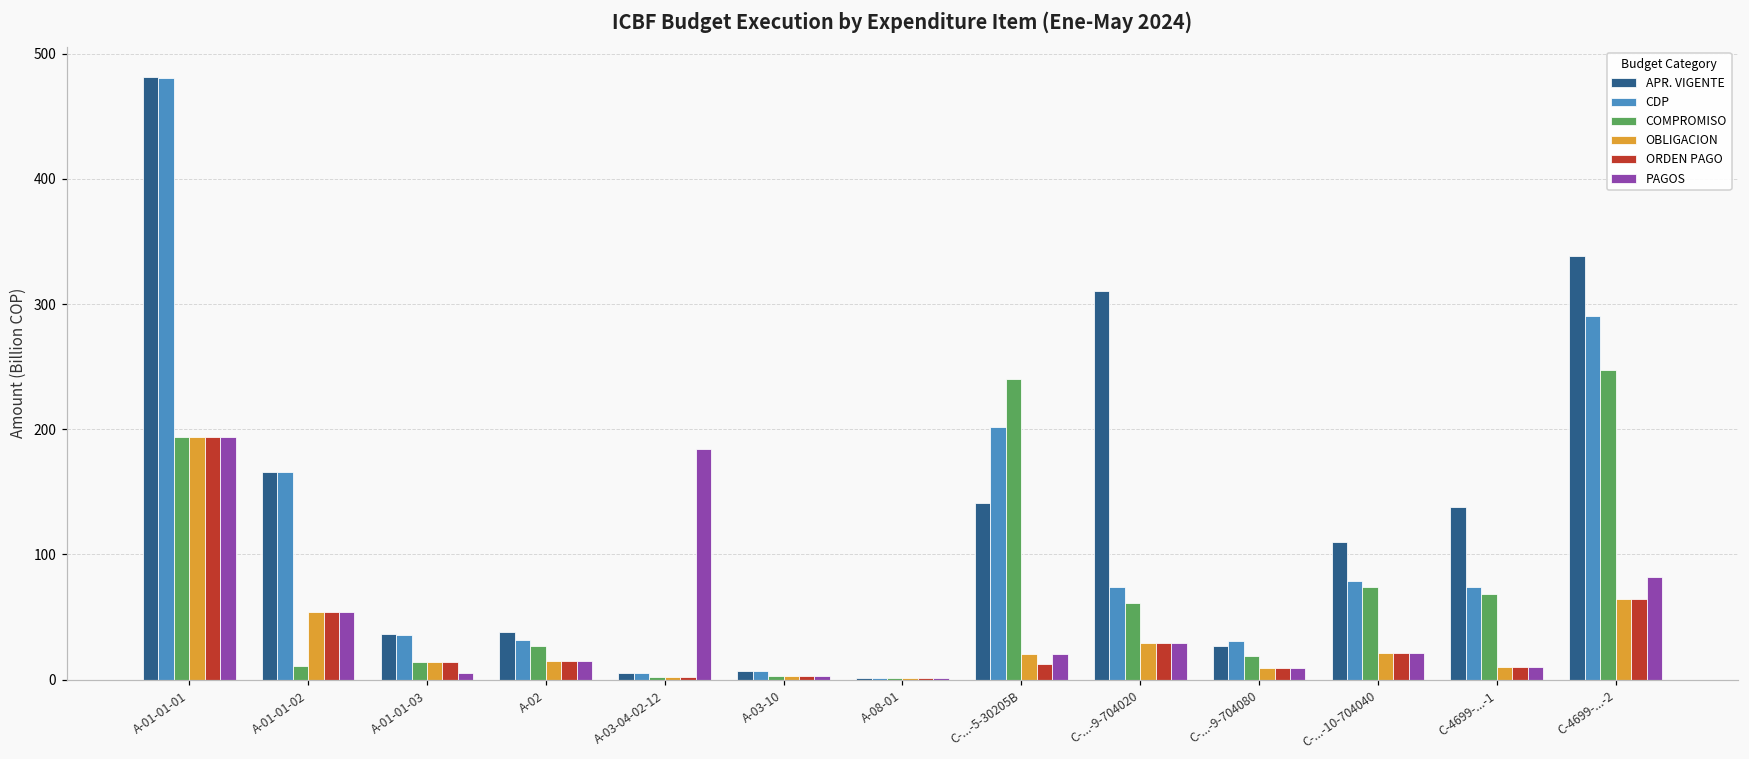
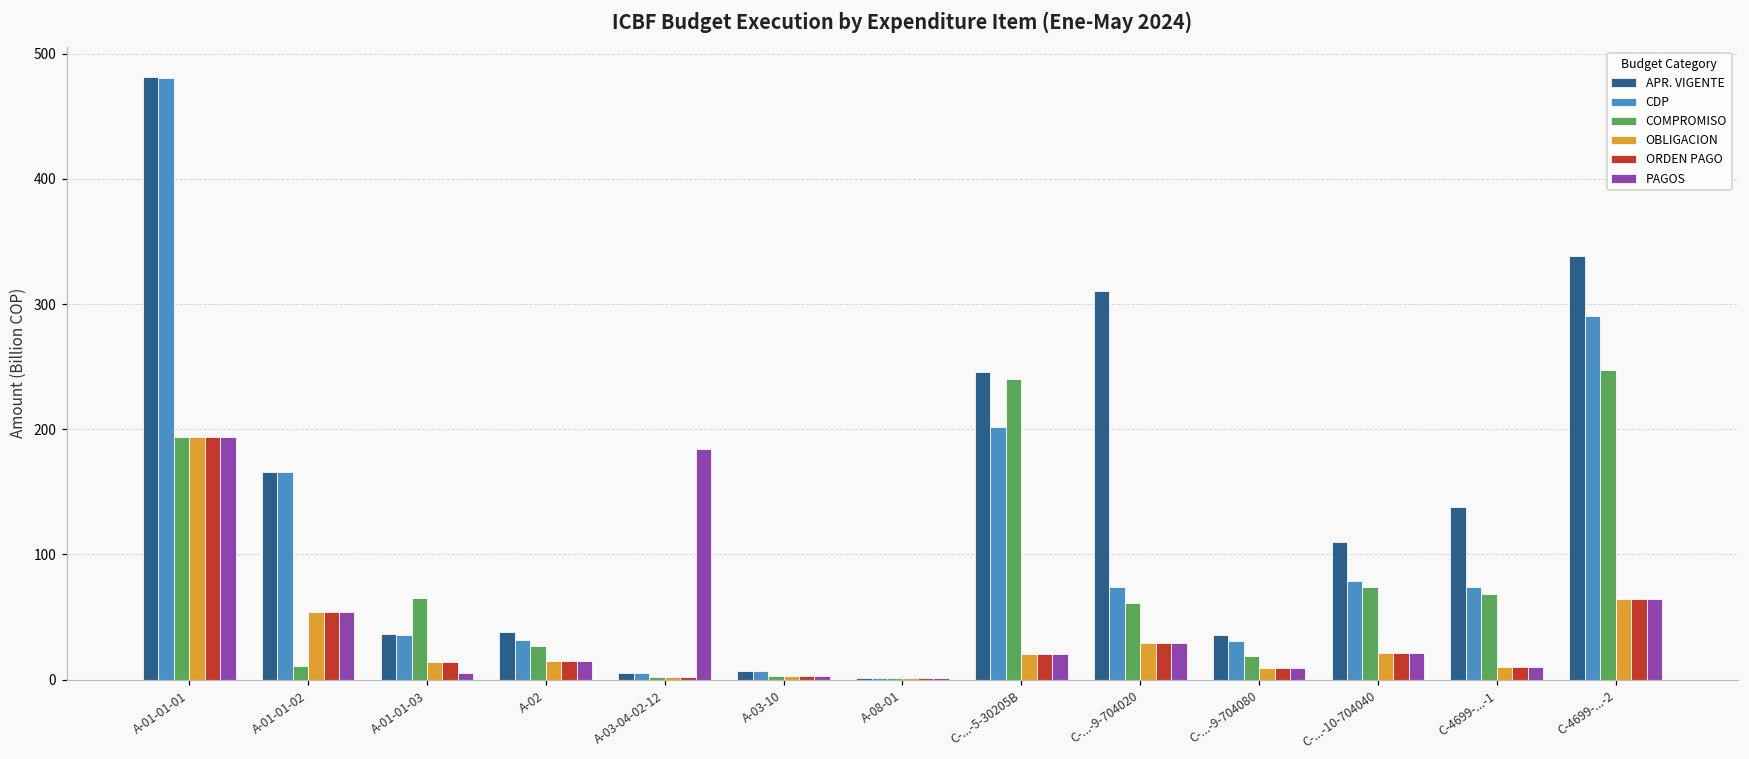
  {
    "APR. VIGENTE": {
      "A-01-01-01": 481,
      "A-01-01-02": 166,
      "A-01-01-03": 37,
      "A-02": 38,
      "A-03-04-02-12": 6,
      "A-03-10": 7,
-     "C-...-5-30205B": 141,
+     "C-...-5-30205B": 246,
      "C-...-9-704020": 310,
-     "C-...-9-704080": 27,
+     "C-...-9-704080": 35,
      "C-...-10-704040": 110,
      "C-4699-...-1": 138,
      "C-4699-...-2": 338
    },
    "CDP": {
      "A-01-01-01": 480,
      "A-01-01-02": 166,
      "A-01-01-03": 36,
      "A-02": 32,
      "A-03-04-02-12": 6,
      "A-03-10": 7,
      "C-...-5-30205B": 201,
      "C-...-9-704020": 74,
      "C-...-9-704080": 30,
      "C-...-10-704040": 79,
      "C-4699-...-1": 74,
      "C-4699-...-2": 290
    },
    "COMPROMISO": {
      "A-01-01-01": 194,
      "A-01-01-02": 11,
-     "A-01-01-03": 14,
+     "A-01-01-03": 65,
      "A-02": 27,
      "A-03-10": 3,
      "C-...-5-30205B": 240,
      "C-...-9-704020": 61,
      "C-...-9-704080": 19,
      "C-...-10-704040": 74,
      "C-4699-...-1": 68,
      "C-4699-...-2": 247
    },
    "OBLIGACION": {
      "A-01-01-01": 194,
      "A-01-01-02": 54,
      "A-01-01-03": 14,
      "A-02": 14,
      "A-03-10": 3,
      "C-...-5-30205B": 20,
      "C-...-9-704020": 29,
      "C-...-9-704080": 9,
      "C-...-10-704040": 22,
      "C-4699-...-1": 10,
      "C-4699-...-2": 64
    },
    "ORDEN PAGO": {
      "A-01-01-01": 194,
      "A-01-01-02": 54,
      "A-01-01-03": 14,
      "A-02": 14,
      "A-03-10": 3,
-     "C-...-5-30205B": 13,
+     "C-...-5-30205B": 20,
      "C-...-9-704020": 29,
      "C-...-9-704080": 9,
      "C-...-10-704040": 22,
      "C-4699-...-1": 10,
      "C-4699-...-2": 64
    },
    "PAGOS": {
      "A-01-01-01": 194,
      "A-01-01-02": 54,
      "A-01-01-03": 5,
      "A-02": 14,
      "A-03-04-02-12": 184,
      "A-03-10": 3,
      "C-...-5-30205B": 20,
      "C-...-9-704020": 29,
      "C-...-9-704080": 9,
      "C-...-10-704040": 22,
      "C-4699-...-1": 10,
-     "C-4699-...-2": 82
+     "C-4699-...-2": 64
    }
  }
